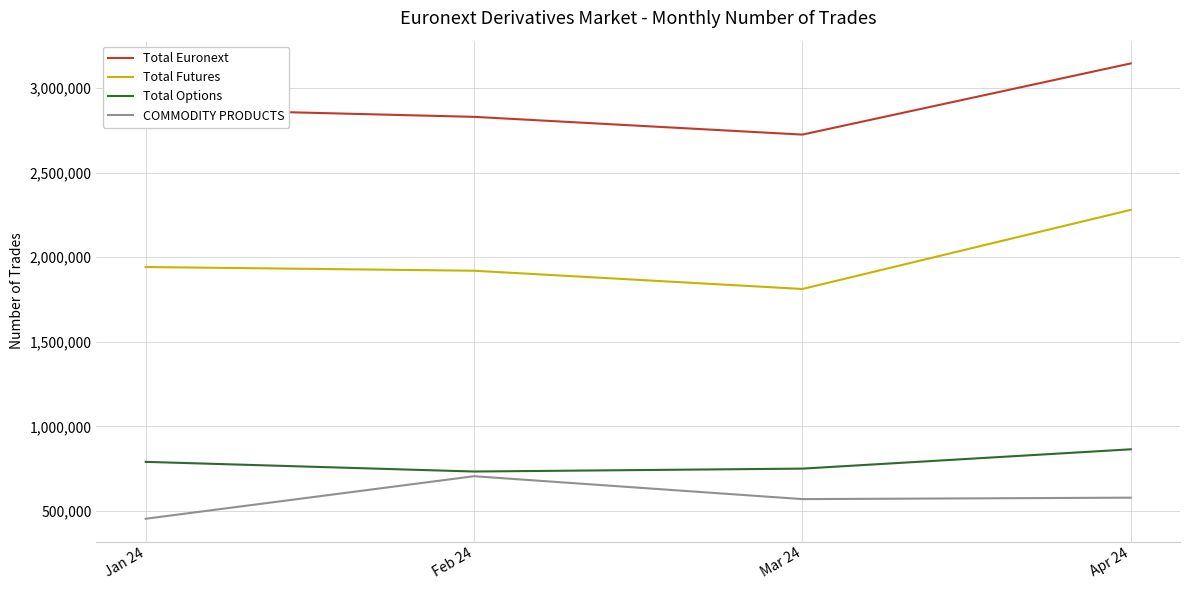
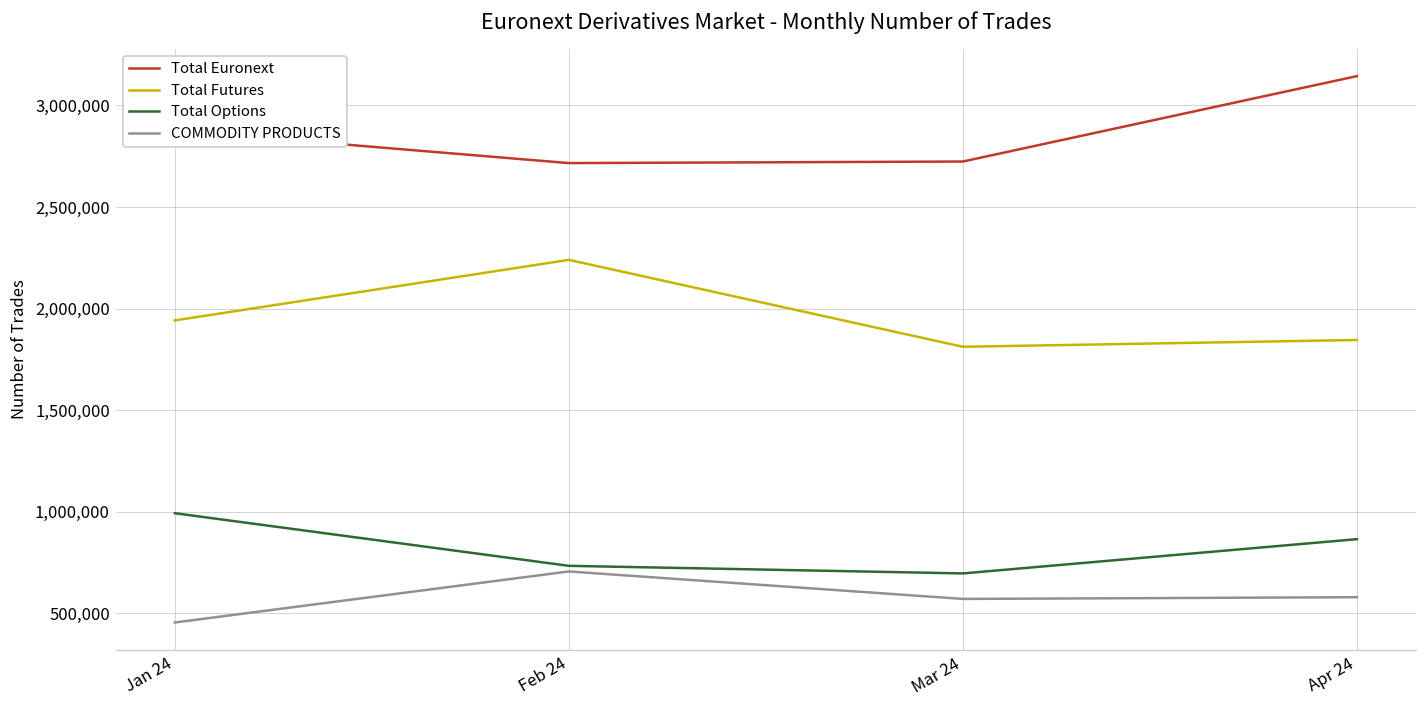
  {
    "Total Euronext": {
-     "Feb 24": "2,830,000",
+     "Feb 24": "2,720,000",
      "Mar 24": "2,720,000",
      "Apr 24": "3,140,000"
    },
    "Total Futures": {
      "Jan 24": "1,940,000",
-     "Feb 24": "1,920,000",
+     "Feb 24": "2,240,000",
      "Mar 24": "1,810,000",
-     "Apr 24": "2,280,000"
+     "Apr 24": "1,850,000"
    },
    "Total Options": {
-     "Jan 24": "790,000",
+     "Jan 24": "990,000",
      "Feb 24": "730,000",
-     "Mar 24": "750,000",
+     "Mar 24": "700,000",
      "Apr 24": "860,000"
    },
    "COMMODITY PRODUCTS": {
      "Jan 24": "450,000",
      "Feb 24": "710,000",
      "Mar 24": "570,000",
      "Apr 24": "580,000"
    }
  }
